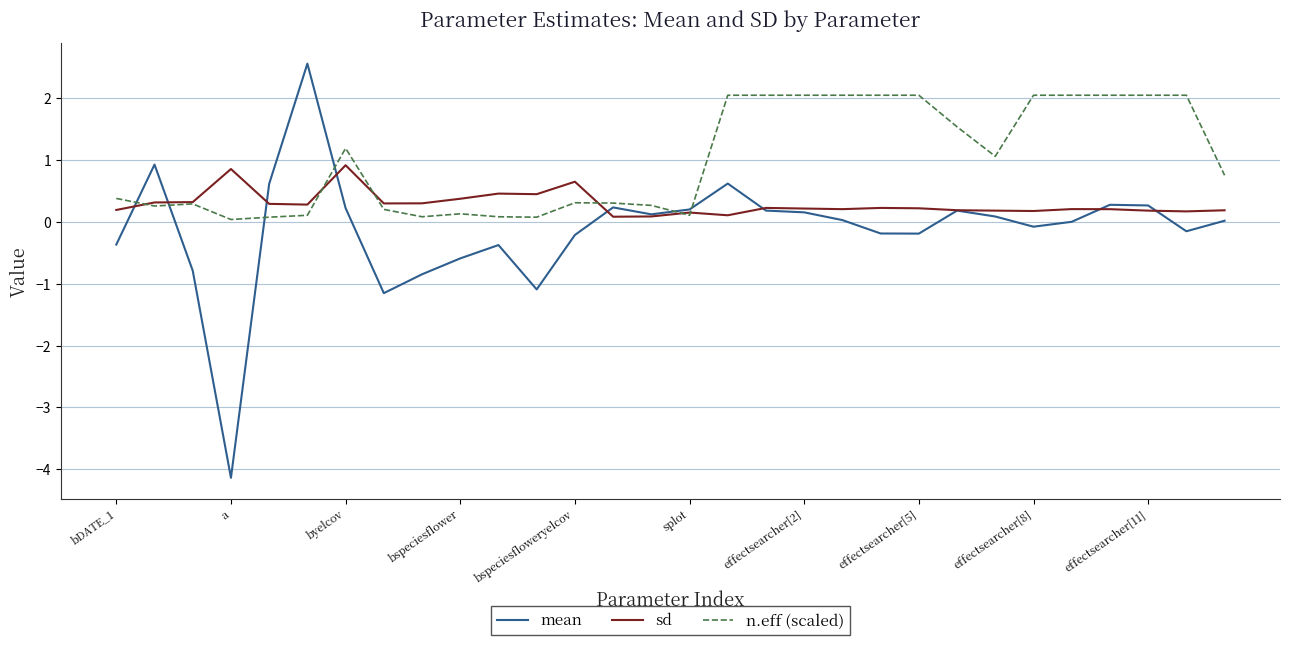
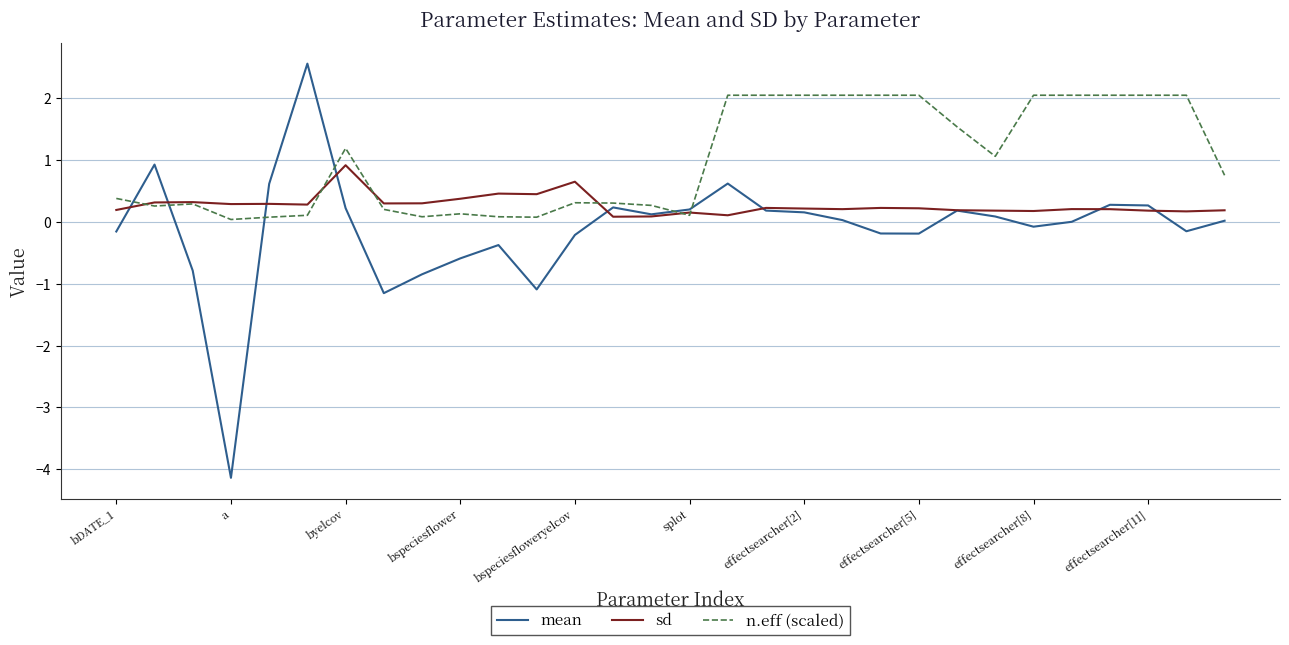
  {
    "mean": {
-     "bDATE_1": -0.4,
+     "bDATE_1": -0.2,
      "a": -4.1,
      "byelcov": 0.2,
      "bspeciesflower": -0.6,
      "bspeciesfloweryelcov": -0.2,
      "splot": 0.2,
      "effectsearcher[2]": 0.1,
      "effectsearcher[5]": -0.2,
      "effectsearcher[8]": -0.1,
      "effectsearcher[11]": 0.3
    },
    "sd": {
      "bDATE_1": 0.2,
-     "a": 0.8,
+     "a": 0.3,
      "byelcov": 0.9,
      "bspeciesflower": 0.4,
      "bspeciesfloweryelcov": 0.6,
      "splot": 0.1,
      "effectsearcher[2]": 0.2,
      "effectsearcher[5]": 0.2,
      "effectsearcher[8]": 0.2,
      "effectsearcher[11]": 0.2
    },
    "n.eff (scaled)": {
      "bDATE_1": 0.4,
      "a": 0.0,
      "byelcov": 1.2,
      "bspeciesflower": 0.1,
      "bspeciesfloweryelcov": 0.3,
      "splot": 0.1,
      "effectsearcher[2]": 2.0,
      "effectsearcher[5]": 2.0,
      "effectsearcher[8]": 2.0,
      "effectsearcher[11]": 2.0
    }
  }
